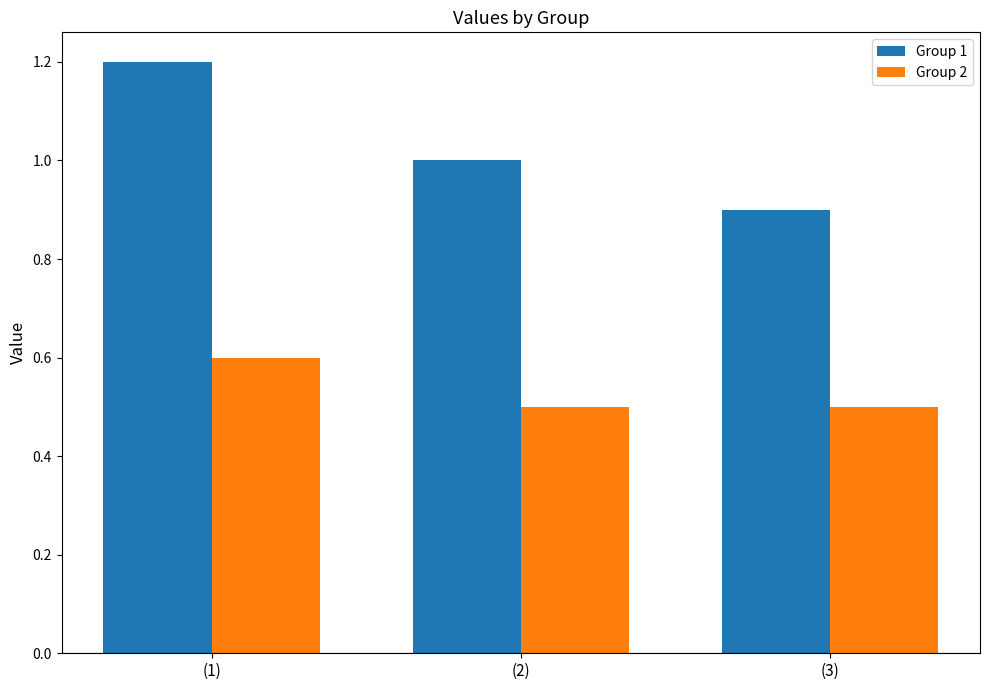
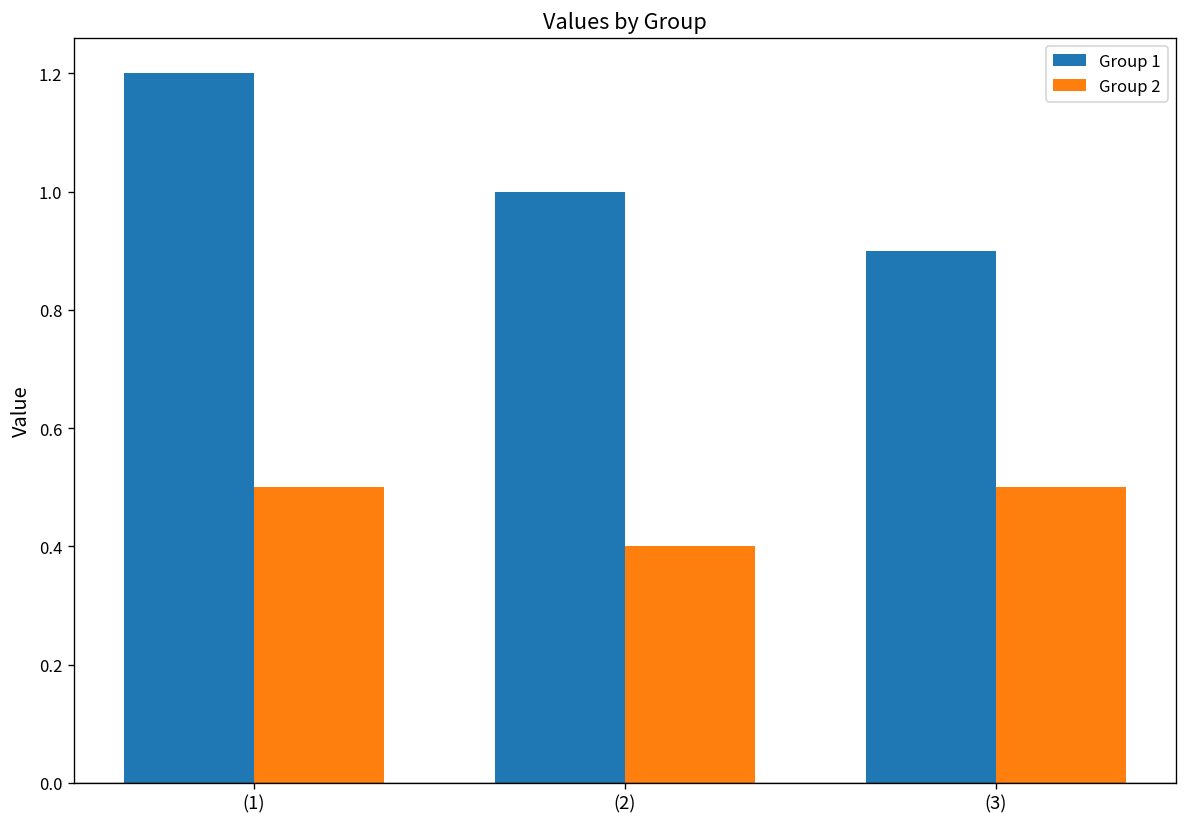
  {
    "Group 1": {
      "(1)": 1.2,
      "(2)": 1.0,
      "(3)": 0.9
    },
    "Group 2": {
-     "(1)": 0.6,
-     "(2)": 0.5,
+     "(1)": 0.5,
+     "(2)": 0.4,
      "(3)": 0.5
    }
  }
